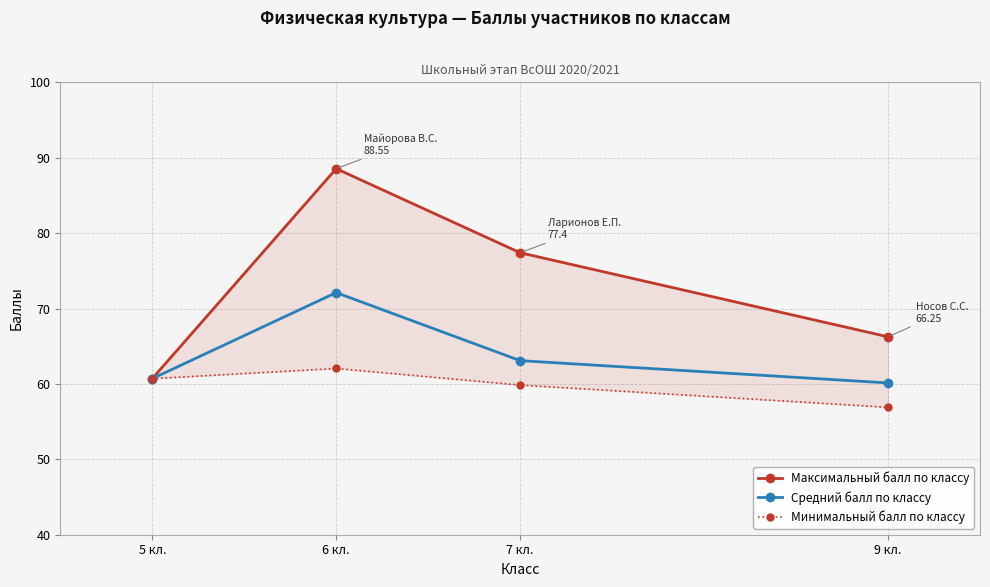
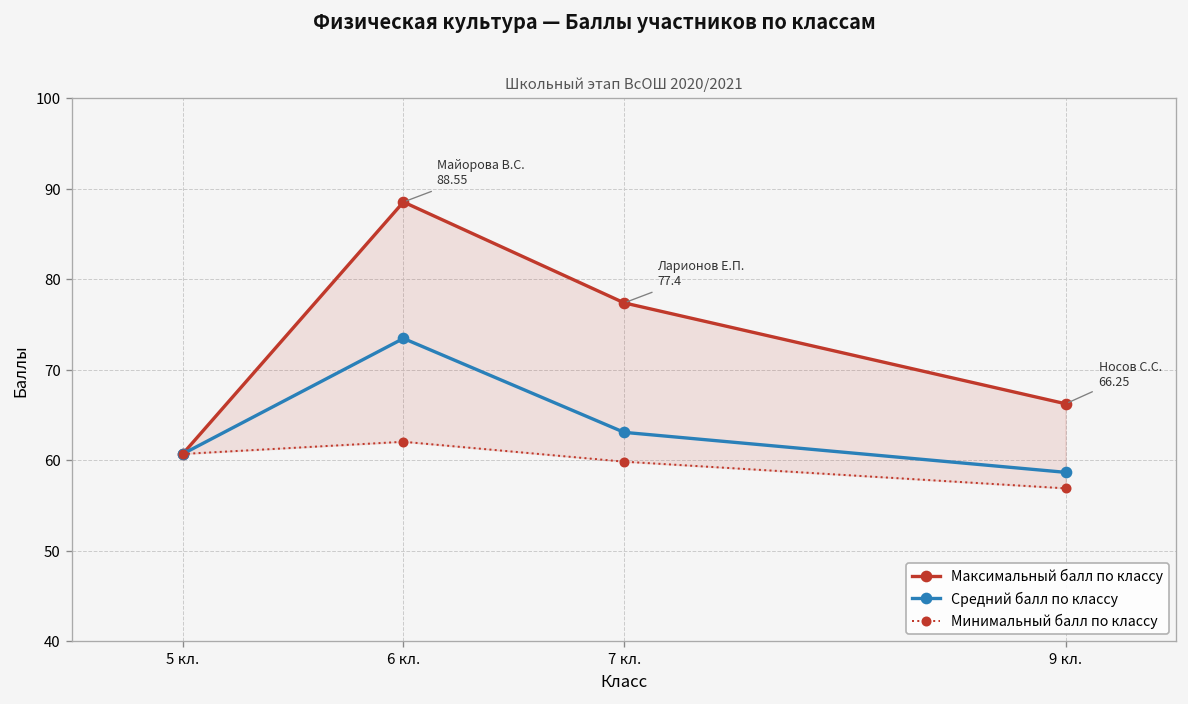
  {
    "Средний балл по классу": {
-     "6 кл.": 72,
+     "6 кл.": 73,
      "7 кл.": 63,
-     "9 кл.": 60
+     "9 кл.": 59
    }
  }
